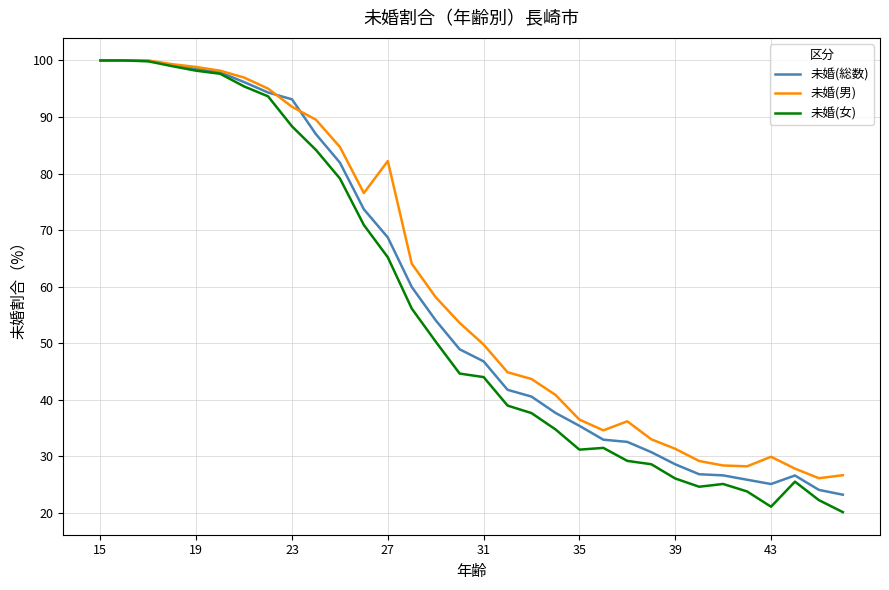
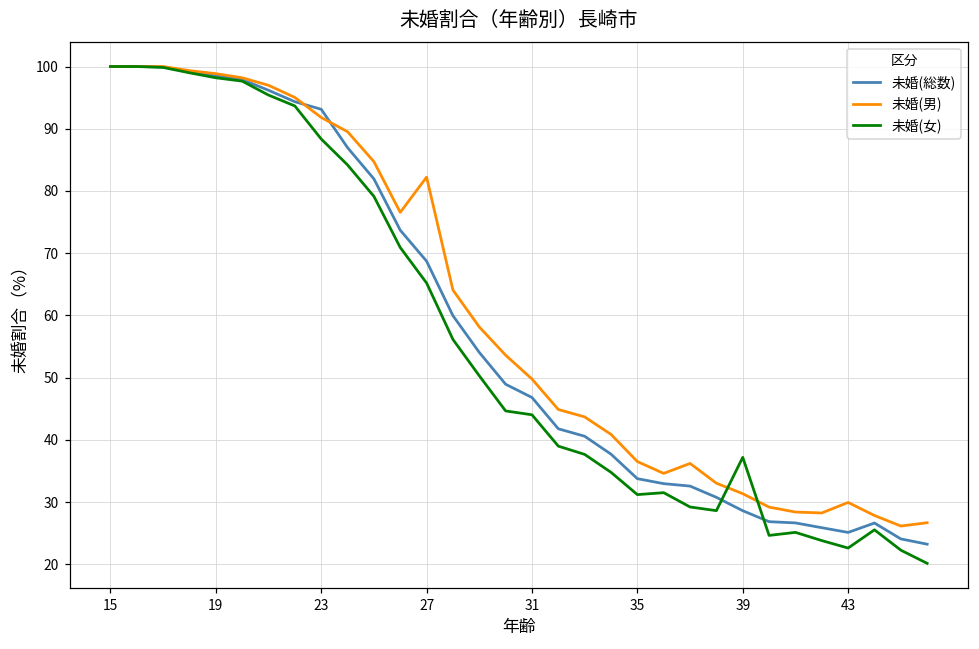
  {
    "未婚(総数)": {
      "23": 93,
      "27": 69,
      "31": 47,
-     "35": 35,
+     "35": 34,
      "39": 29,
      "43": 25
    },
    "未婚(男)": {
      "23": 92,
      "27": 82,
      "31": 50,
      "35": 37,
      "39": 31,
      "43": 30
    },
    "未婚(女)": {
      "23": 88,
      "27": 65,
      "31": 44,
      "35": 31,
-     "39": 26,
-     "43": 21
+     "39": 37,
+     "43": 23
    }
  }
